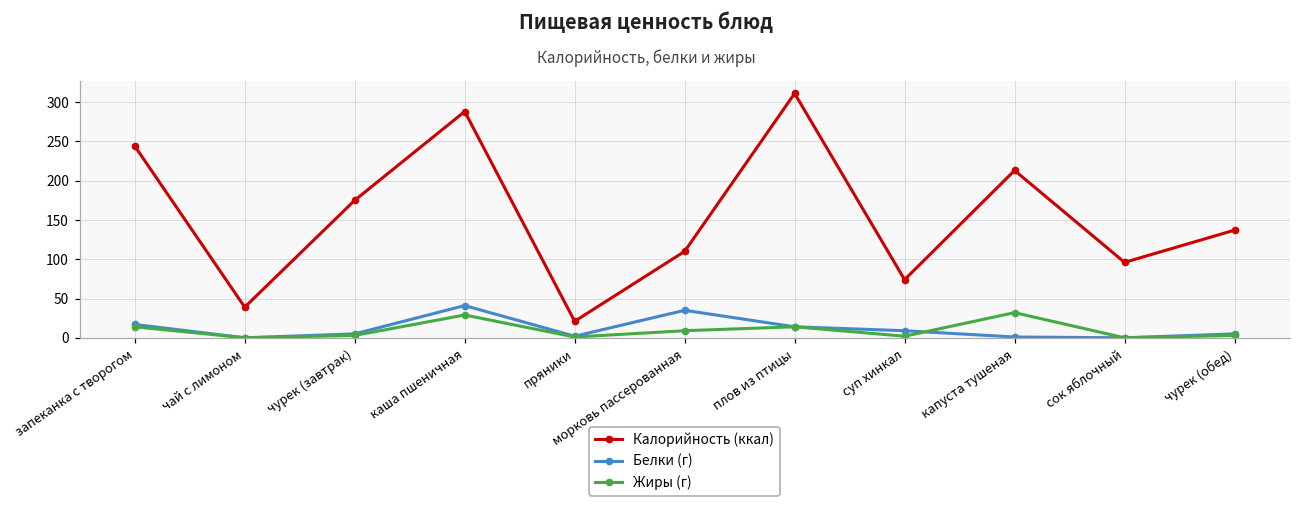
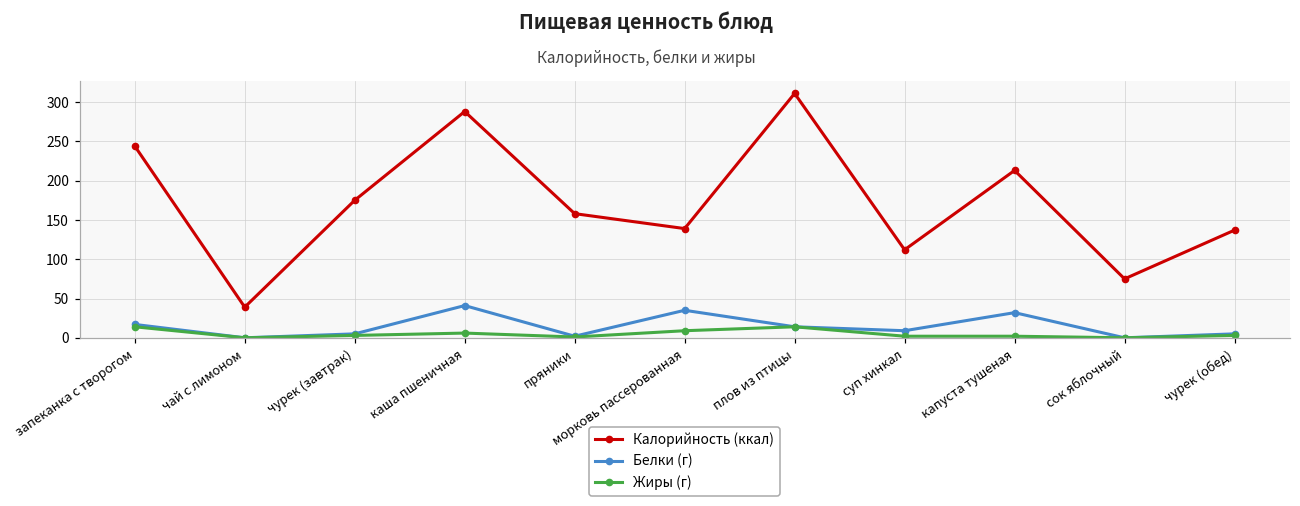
  {
    "Калорийность (ккал)": {
      "запеканка с творогом": 240,
      "чай с лимоном": 40,
      "чурек (завтрак)": 180,
      "каша пшеничная": 290,
-     "пряники": 20,
-     "морковь пассерованная": 110,
+     "пряники": 160,
+     "морковь пассерованная": 140,
      "плов из птицы": 310,
-     "суп хинкал": 70,
+     "суп хинкал": 110,
      "капуста тушеная": 210,
-     "сок яблочный": 100,
+     "сок яблочный": 80,
      "чурек (обед)": 140
    },
    "Белки (г)": {
      "каша пшеничная": 40,
      "морковь пассерованная": 40,
      "суп хинкал": 10,
-     "капуста тушеная": 0
+     "капуста тушеная": 30
    },
    "Жиры (г)": {
-     "каша пшеничная": 30,
+     "каша пшеничная": 10,
      "морковь пассерованная": 10,
      "суп хинкал": 0,
-     "капуста тушеная": 30
+     "капуста тушеная": 0
    }
  }
